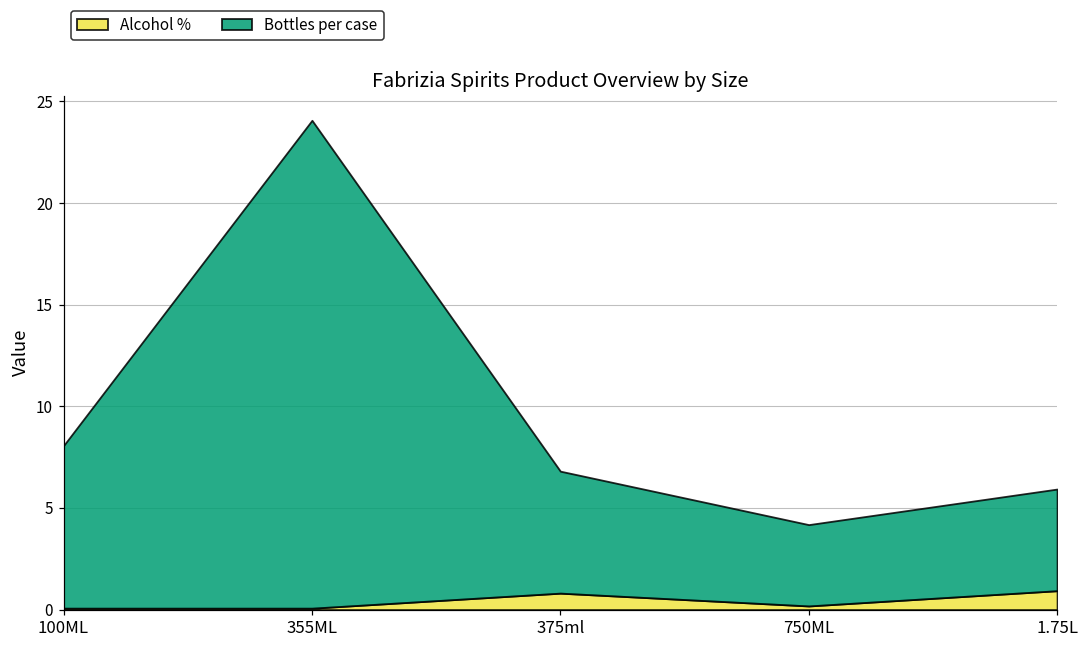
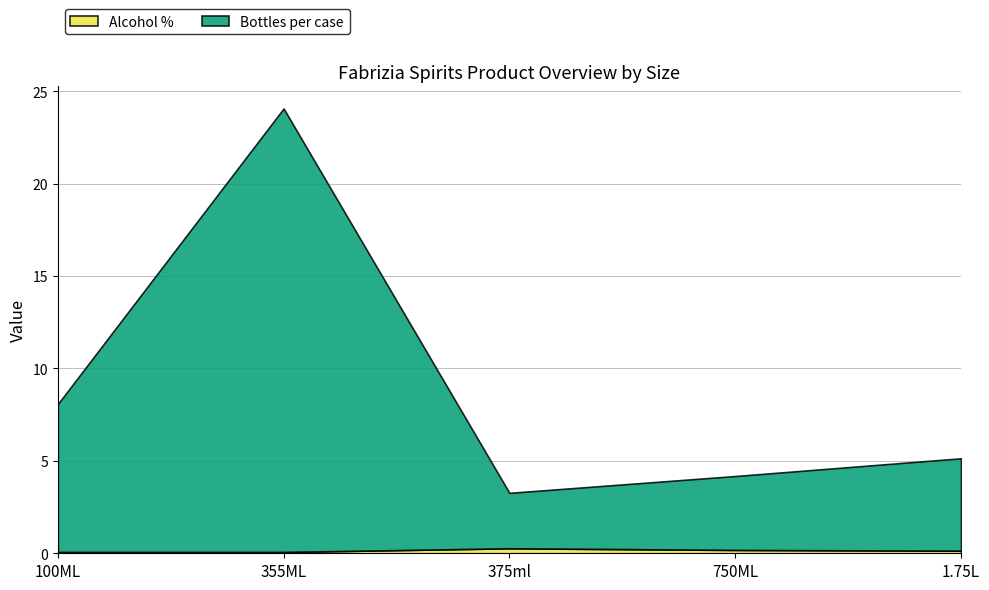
  {
    "Alcohol %": {
-     "375ml": 0.8,
+     "375ml": 0.3,
      "750ML": 0.2,
-     "1.75L": 0.9
+     "1.75L": 0.1
    },
    "Bottles per case": {
      "100ML": 8,
      "355ML": 24,
-     "375ml": 6,
+     "375ml": 3,
      "750ML": 4,
      "1.75L": 5
    }
  }
